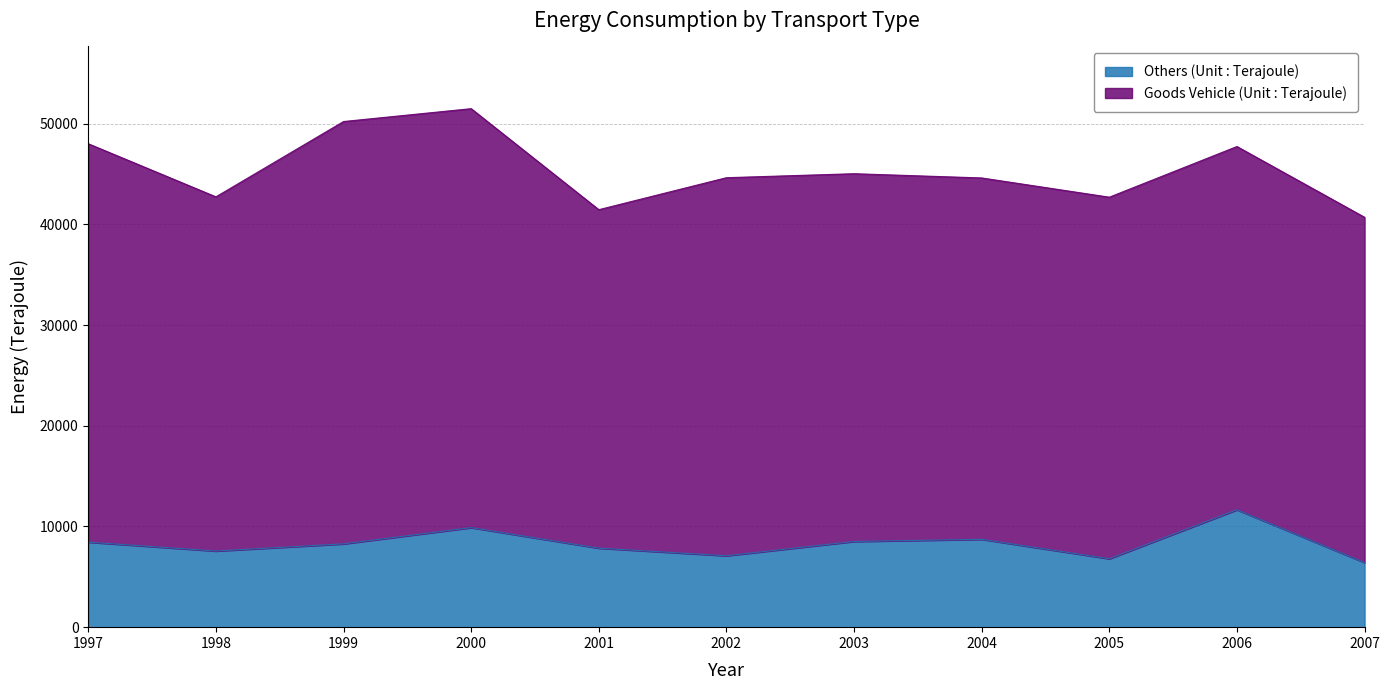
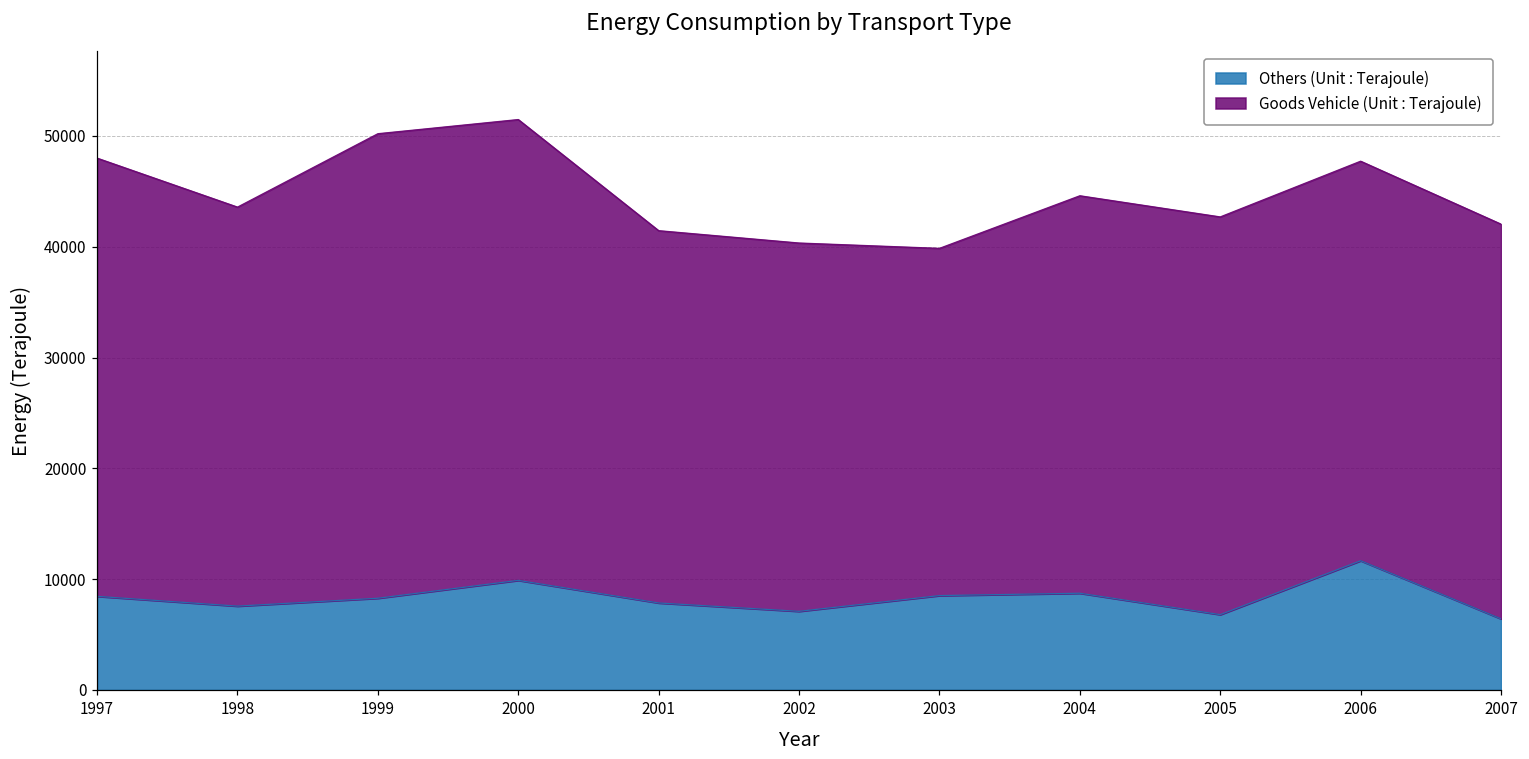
  {
    "Others (Unit : Terajoule)": {
      "1997": 8400,
      "1998": 7600,
      "1999": 8300,
      "2000": 9900,
      "2001": 7800,
      "2002": 7100,
      "2003": 8500,
      "2004": 8700,
      "2005": 6800,
      "2006": 11700,
      "2007": 6400
    },
    "Goods Vehicle (Unit : Terajoule)": {
      "1997": 39600,
-     "1998": 35200,
+     "1998": 36000,
      "1999": 41900,
      "2000": 41600,
      "2001": 33600,
-     "2002": 37500,
-     "2003": 36500,
+     "2002": 33200,
+     "2003": 31300,
      "2004": 35900,
      "2005": 35900,
      "2006": 36100,
-     "2007": 34300
+     "2007": 35600
    }
  }
